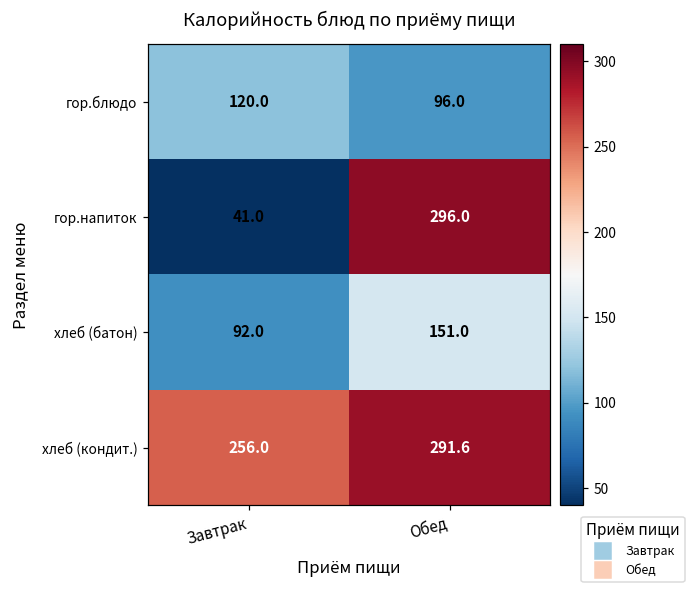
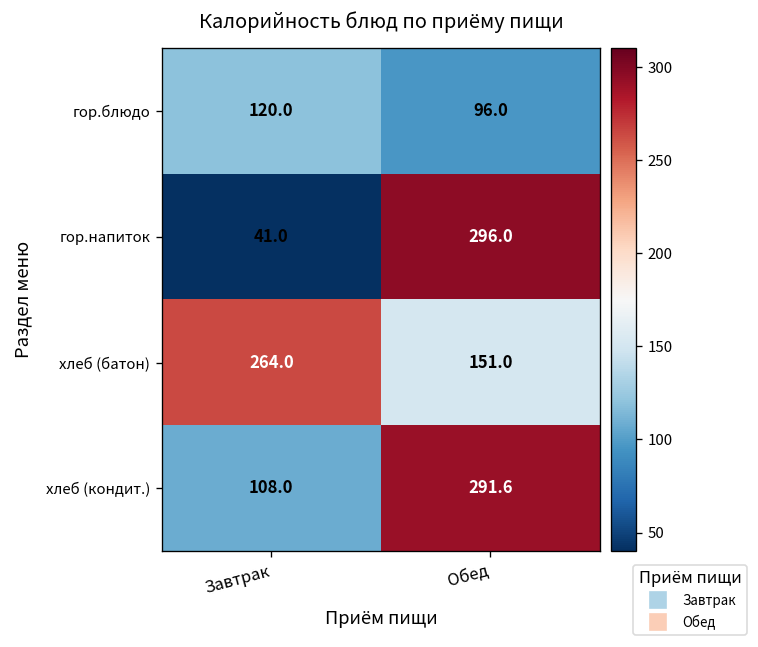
  {
    "гор.блюдо": {
      "Завтрак": 120.0,
      "Обед": 96.0
    },
    "гор.напиток": {
      "Завтрак": 41.0,
      "Обед": 296.0
    },
    "хлеб (батон)": {
-     "Завтрак": 92.0,
+     "Завтрак": 264.0,
      "Обед": 151.0
    },
    "хлеб (кондит.)": {
-     "Завтрак": 256.0,
+     "Завтрак": 108.0,
      "Обед": 291.6
    }
  }
